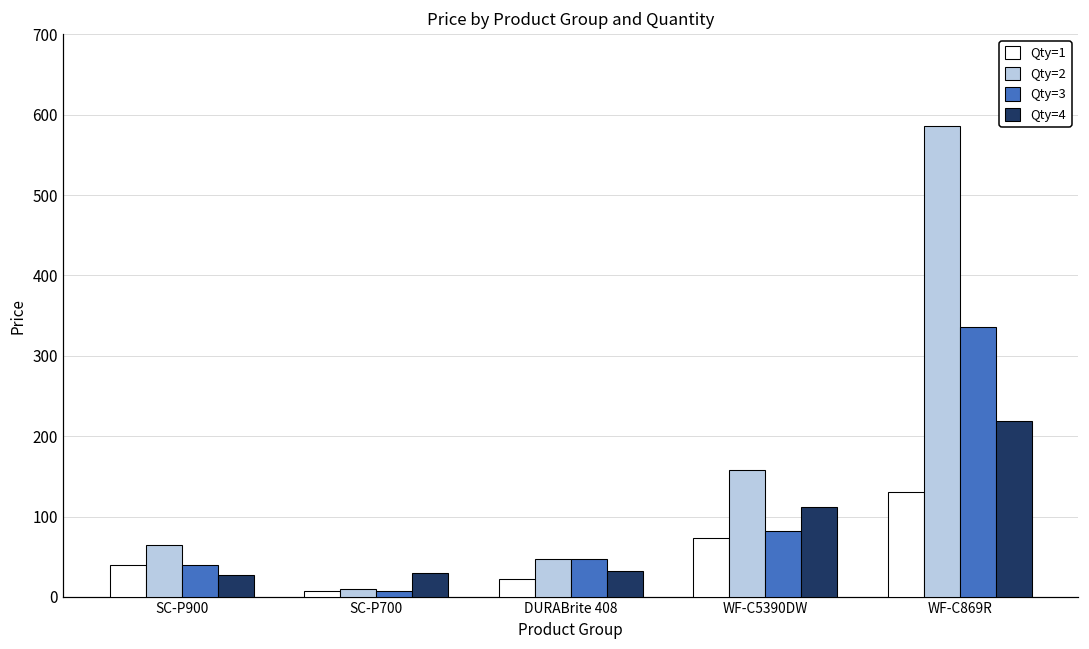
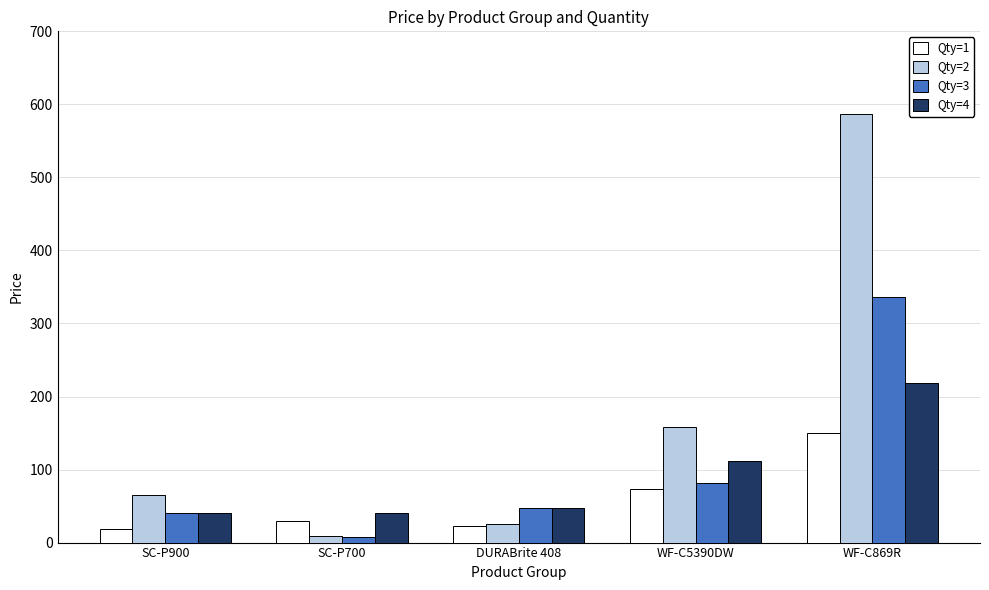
  {
    "Qty=1": {
-     "SC-P900": 40,
-     "SC-P700": 10,
+     "SC-P900": 20,
+     "SC-P700": 30,
      "DURABrite 408": 20,
      "WF-C5390DW": 70,
-     "WF-C869R": 130
+     "WF-C869R": 150
    },
    "Qty=2": {
      "SC-P900": 70,
      "SC-P700": 10,
-     "DURABrite 408": 50,
+     "DURABrite 408": 30,
      "WF-C5390DW": 160,
      "WF-C869R": 590
    },
    "Qty=3": {
      "SC-P900": 40,
      "SC-P700": 10,
      "DURABrite 408": 50,
      "WF-C5390DW": 80,
      "WF-C869R": 340
    },
    "Qty=4": {
-     "SC-P900": 30,
-     "SC-P700": 30,
-     "DURABrite 408": 30,
+     "SC-P900": 40,
+     "SC-P700": 40,
+     "DURABrite 408": 50,
      "WF-C5390DW": 110,
      "WF-C869R": 220
    }
  }
